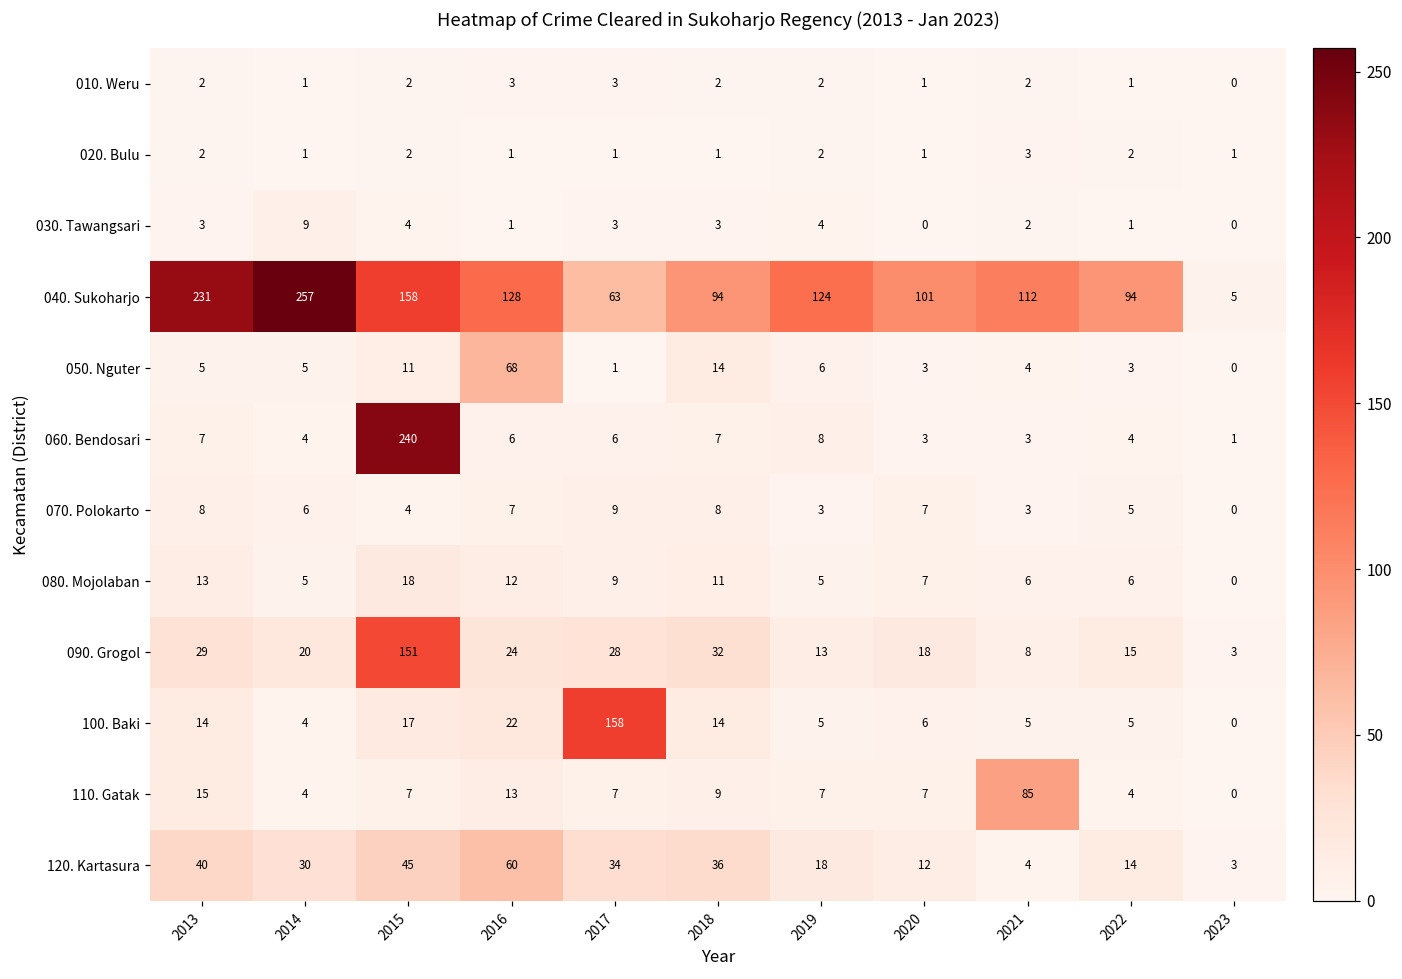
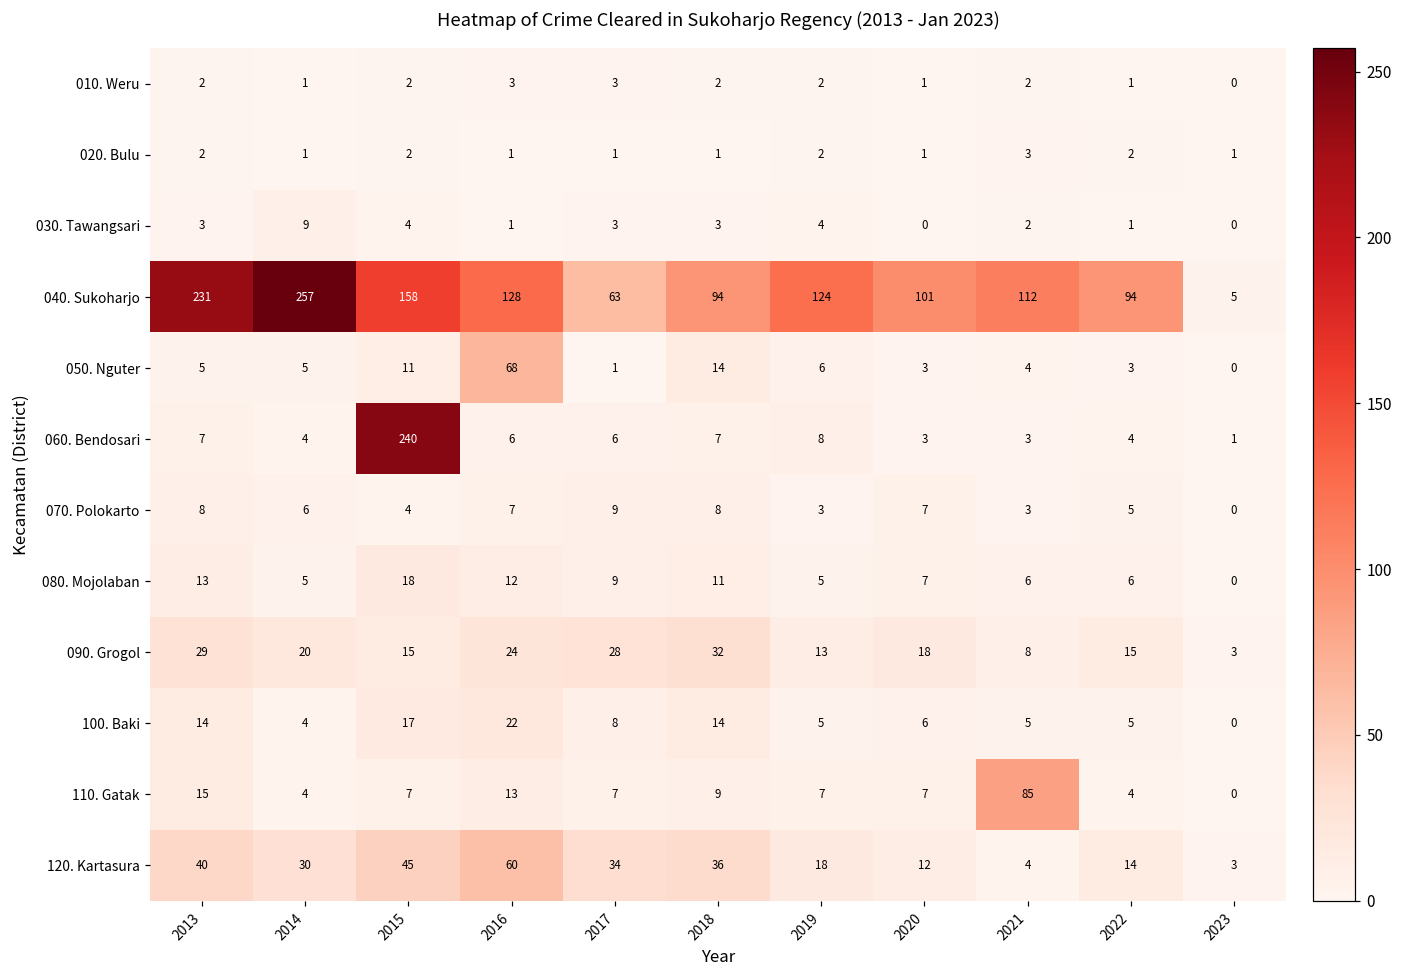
  {
    "010. Weru": {
      "2013": 2,
      "2014": 1,
      "2015": 2,
      "2016": 3,
      "2017": 3,
      "2018": 2,
      "2019": 2,
      "2020": 1,
      "2021": 2,
      "2022": 1,
      "2023": 0
    },
    "020. Bulu": {
      "2013": 2,
      "2014": 1,
      "2015": 2,
      "2016": 1,
      "2017": 1,
      "2018": 1,
      "2019": 2,
      "2020": 1,
      "2021": 3,
      "2022": 2,
      "2023": 1
    },
    "030. Tawangsari": {
      "2013": 3,
      "2014": 9,
      "2015": 4,
      "2016": 1,
      "2017": 3,
      "2018": 3,
      "2019": 4,
      "2020": 0,
      "2021": 2,
      "2022": 1,
      "2023": 0
    },
    "040. Sukoharjo": {
      "2013": 231,
      "2014": 257,
      "2015": 158,
      "2016": 128,
      "2017": 63,
      "2018": 94,
      "2019": 124,
      "2020": 101,
      "2021": 112,
      "2022": 94,
      "2023": 5
    },
    "050. Nguter": {
      "2013": 5,
      "2014": 5,
      "2015": 11,
      "2016": 68,
      "2017": 1,
      "2018": 14,
      "2019": 6,
      "2020": 3,
      "2021": 4,
      "2022": 3,
      "2023": 0
    },
    "060. Bendosari": {
      "2013": 7,
      "2014": 4,
      "2015": 240,
      "2016": 6,
      "2017": 6,
      "2018": 7,
      "2019": 8,
      "2020": 3,
      "2021": 3,
      "2022": 4,
      "2023": 1
    },
    "070. Polokarto": {
      "2013": 8,
      "2014": 6,
      "2015": 4,
      "2016": 7,
      "2017": 9,
      "2018": 8,
      "2019": 3,
      "2020": 7,
      "2021": 3,
      "2022": 5,
      "2023": 0
    },
    "080. Mojolaban": {
      "2013": 13,
      "2014": 5,
      "2015": 18,
      "2016": 12,
      "2017": 9,
      "2018": 11,
      "2019": 5,
      "2020": 7,
      "2021": 6,
      "2022": 6,
      "2023": 0
    },
    "090. Grogol": {
      "2013": 29,
      "2014": 20,
-     "2015": 151,
+     "2015": 15,
      "2016": 24,
      "2017": 28,
      "2018": 32,
      "2019": 13,
      "2020": 18,
      "2021": 8,
      "2022": 15,
      "2023": 3
    },
    "100. Baki": {
      "2013": 14,
      "2014": 4,
      "2015": 17,
      "2016": 22,
-     "2017": 158,
+     "2017": 8,
      "2018": 14,
      "2019": 5,
      "2020": 6,
      "2021": 5,
      "2022": 5,
      "2023": 0
    },
    "110. Gatak": {
      "2013": 15,
      "2014": 4,
      "2015": 7,
      "2016": 13,
      "2017": 7,
      "2018": 9,
      "2019": 7,
      "2020": 7,
      "2021": 85,
      "2022": 4,
      "2023": 0
    },
    "120. Kartasura": {
      "2013": 40,
      "2014": 30,
      "2015": 45,
      "2016": 60,
      "2017": 34,
      "2018": 36,
      "2019": 18,
      "2020": 12,
      "2021": 4,
      "2022": 14,
      "2023": 3
    }
  }
